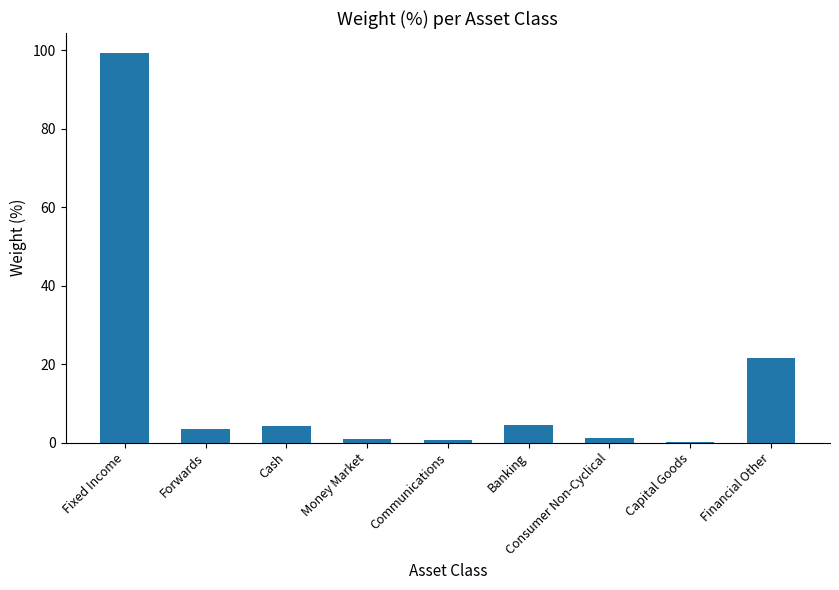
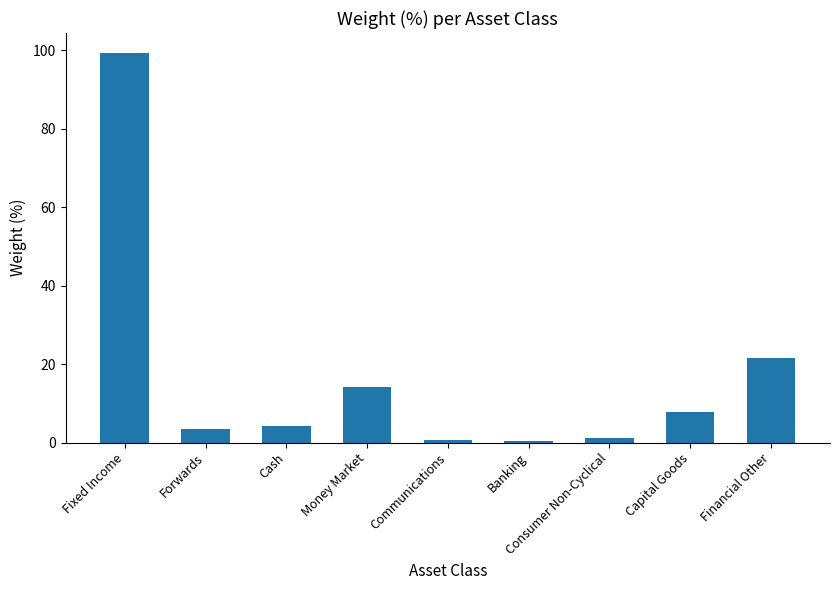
  {
    "Fixed Income": 99,
    "Forwards": 3,
    "Cash": 4,
-   "Money Market": 1,
-   "Banking": 5,
+   "Money Market": 14,
+   "Banking": 0,
    "Consumer Non-Cyclical": 1,
-   "Capital Goods": 0,
+   "Capital Goods": 8,
    "Financial Other": 22
  }
